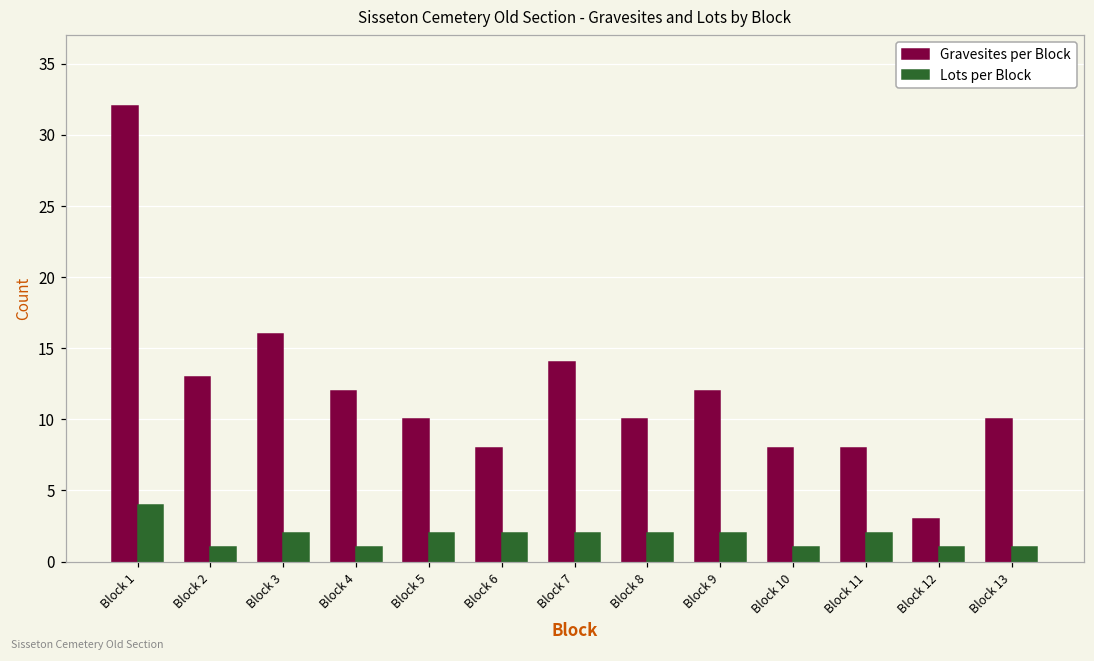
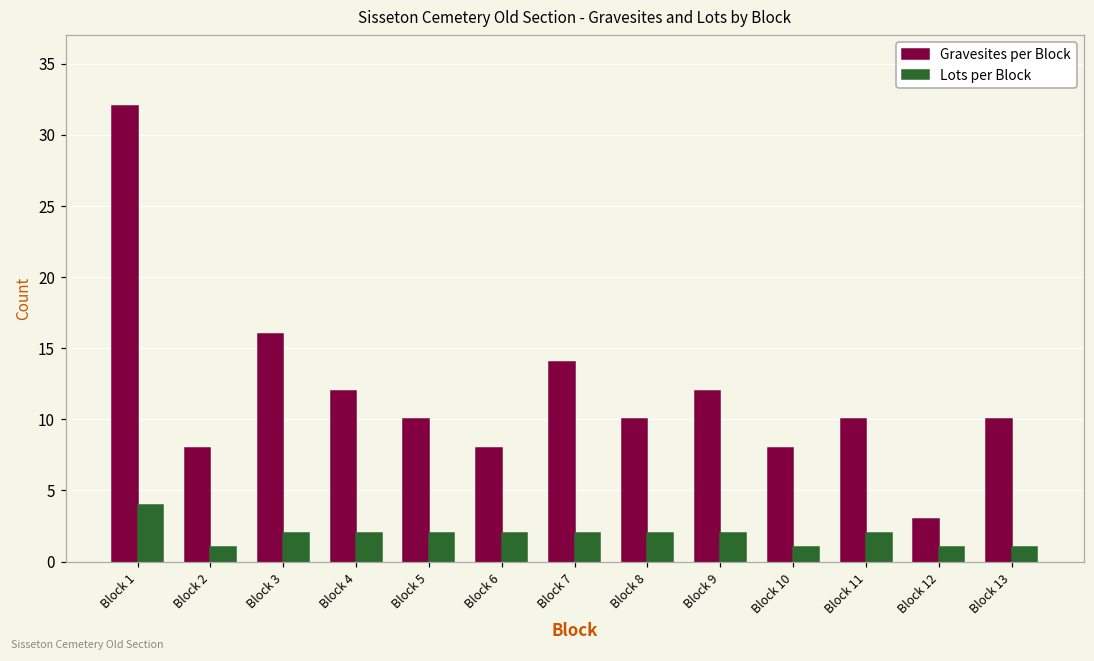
  {
    "Gravesites per Block": {
      "Block 1": 32,
-     "Block 2": 13,
+     "Block 2": 8,
      "Block 3": 16,
      "Block 4": 12,
      "Block 5": 10,
      "Block 6": 8,
      "Block 7": 14,
      "Block 8": 10,
      "Block 9": 12,
      "Block 10": 8,
-     "Block 11": 8,
+     "Block 11": 10,
      "Block 12": 3,
      "Block 13": 10
    },
    "Lots per Block": {
      "Block 1": 4,
      "Block 2": 1,
      "Block 3": 2,
-     "Block 4": 1,
+     "Block 4": 2,
      "Block 5": 2,
      "Block 6": 2,
      "Block 7": 2,
      "Block 8": 2,
      "Block 9": 2,
      "Block 10": 1,
      "Block 11": 2,
      "Block 12": 1,
      "Block 13": 1
    }
  }
